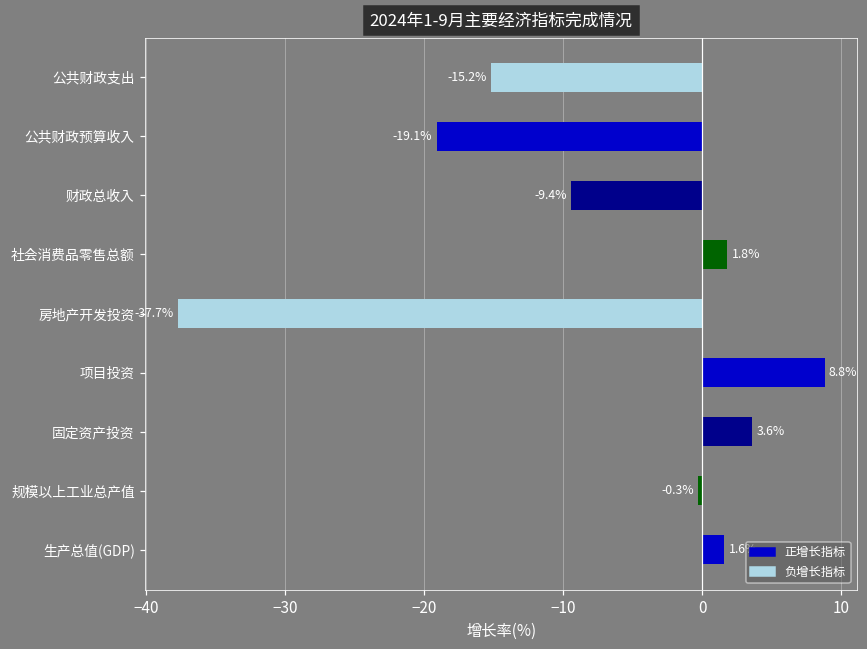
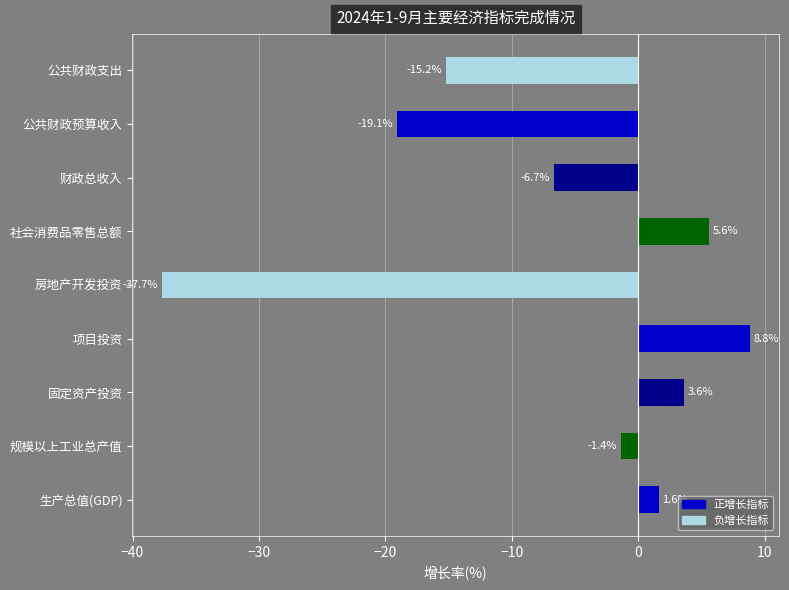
  {
    "公共财政支出": "-15.2%",
    "公共财政预算收入": "-19.1%",
-   "财政总收入": "-9.4%",
-   "社会消费品零售总额": "1.8%",
+   "财政总收入": "-6.7%",
+   "社会消费品零售总额": "5.6%",
    "房地产开发投资": "-37.7%",
    "项目投资": "8.8%",
    "固定资产投资": "3.6%",
-   "规模以上工业总产值": "-0.3%"
+   "规模以上工业总产值": "-1.4%"
  }
